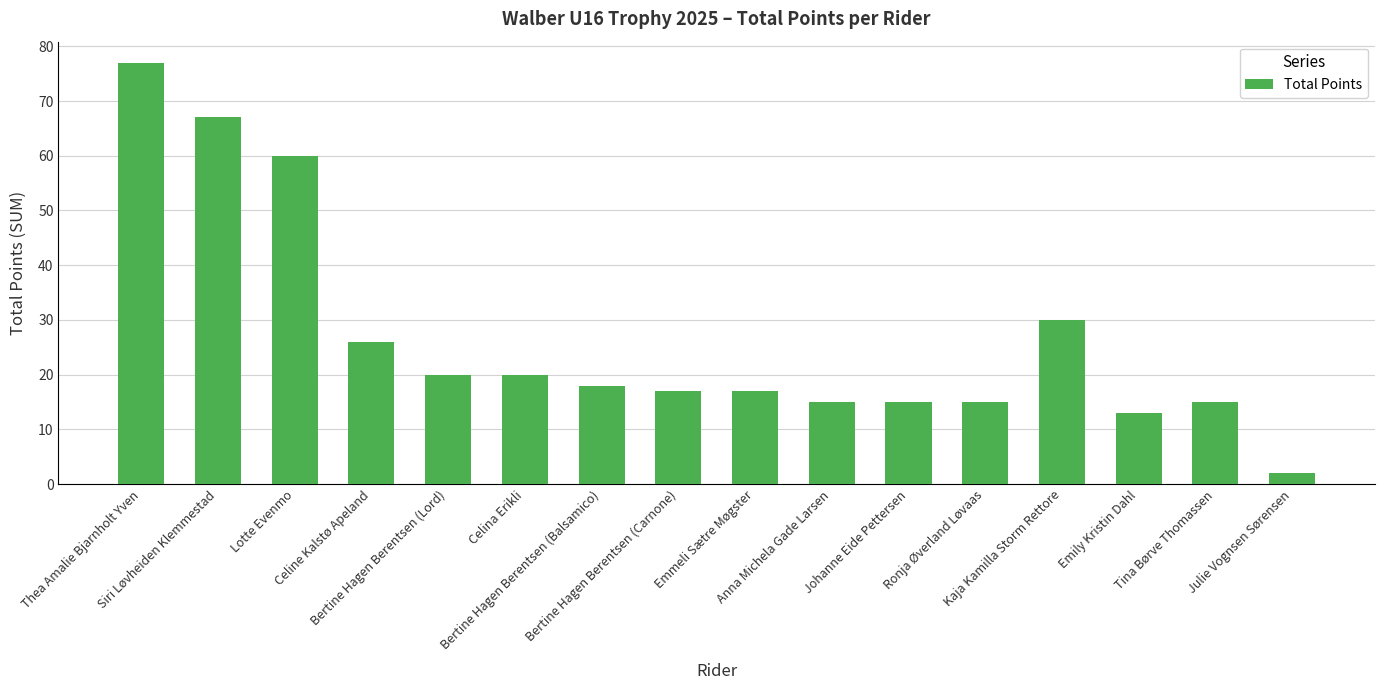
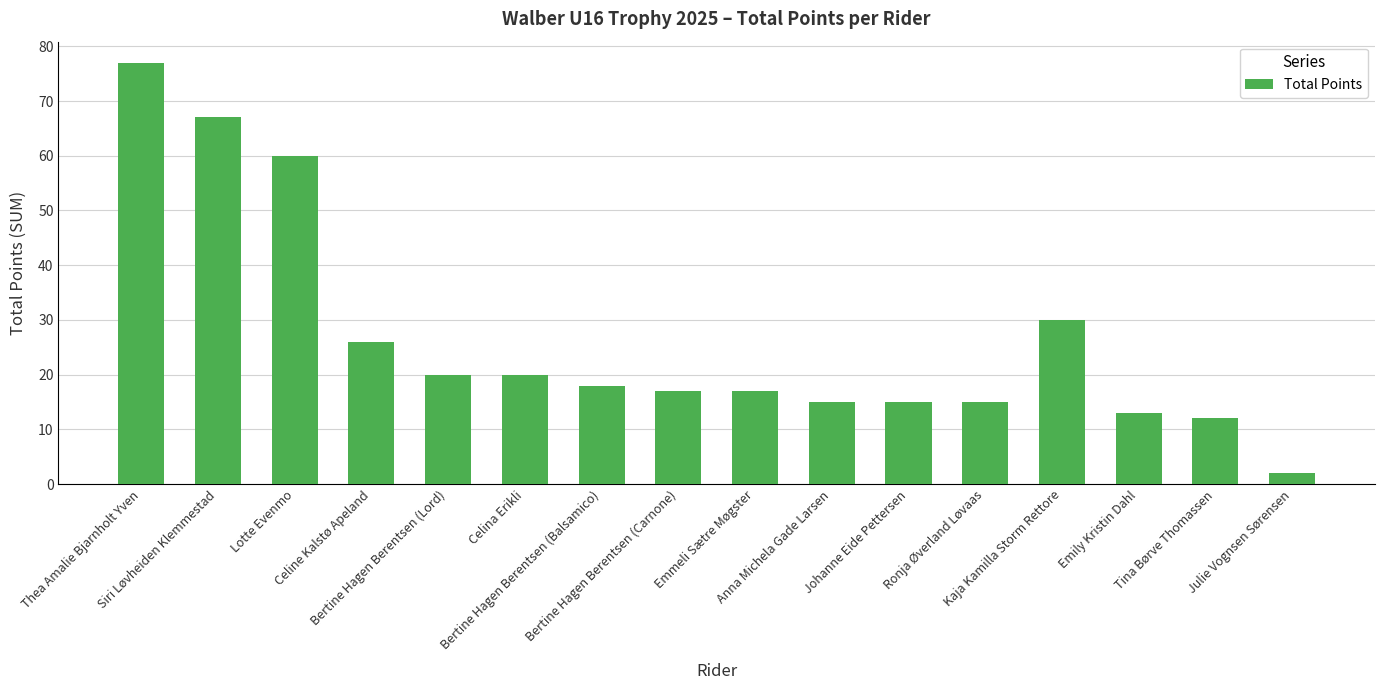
  {
    "Thea Amalie Bjarnholt Yven": 77,
    "Siri Løvheiden Klemmestad": 67,
    "Lotte Evenmo": 60,
    "Celine Kalstø Apeland": 26,
    "Bertine Hagen Berentsen (Lord)": 20,
    "Celina Erikli": 20,
    "Bertine Hagen Berentsen (Balsamico)": 18,
    "Bertine Hagen Berentsen (Carnone)": 17,
    "Emmeli Sætre Møgster": 17,
    "Anna Michela Gade Larsen": 15,
    "Johanne Eide Pettersen": 15,
    "Ronja Øverland Løvaas": 15,
    "Kaja Kamilla Storm Rettore": 30,
    "Emily Kristin Dahl": 13,
-   "Tina Børve Thomassen": 15,
+   "Tina Børve Thomassen": 12,
    "Julie Vognsen Sørensen": 2
  }
